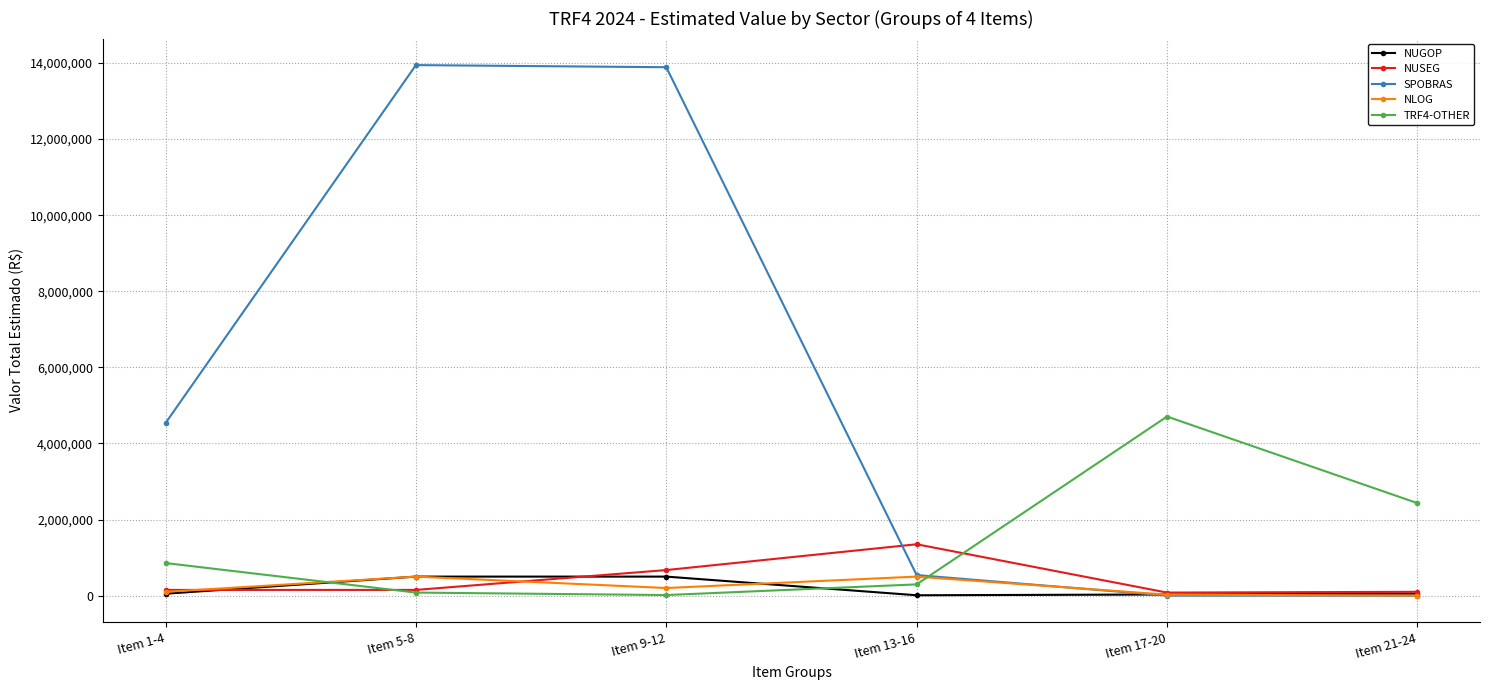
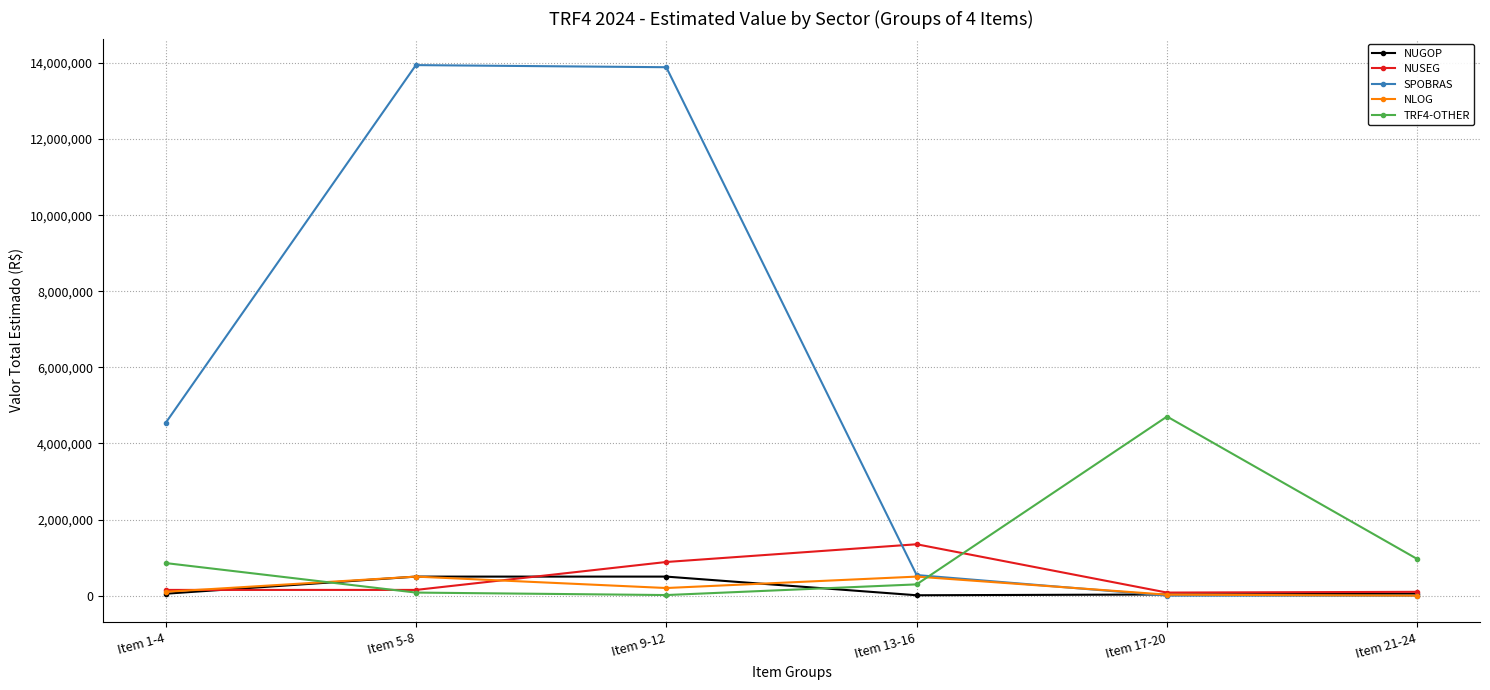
  {
    "NUGOP": {
      "Item 9-12": "500,000",
      "Item 13-16": "0"
    },
    "NUSEG": {
      "Item 5-8": "200,000",
-     "Item 9-12": "700,000",
+     "Item 9-12": "900,000",
      "Item 13-16": "1,400,000"
    },
    "SPOBRAS": {
      "Item 1-4": "4,500,000",
      "Item 5-8": "13,900,000",
      "Item 9-12": "13,900,000"
    },
    "NLOG": {
      "Item 9-12": "200,000"
    },
    "TRF4-OTHER": {
      "Item 1-4": "900,000",
      "Item 5-8": "100,000",
      "Item 9-12": "0",
      "Item 13-16": "300,000",
      "Item 17-20": "4,700,000",
-     "Item 21-24": "2,400,000"
+     "Item 21-24": "1,000,000"
    }
  }
